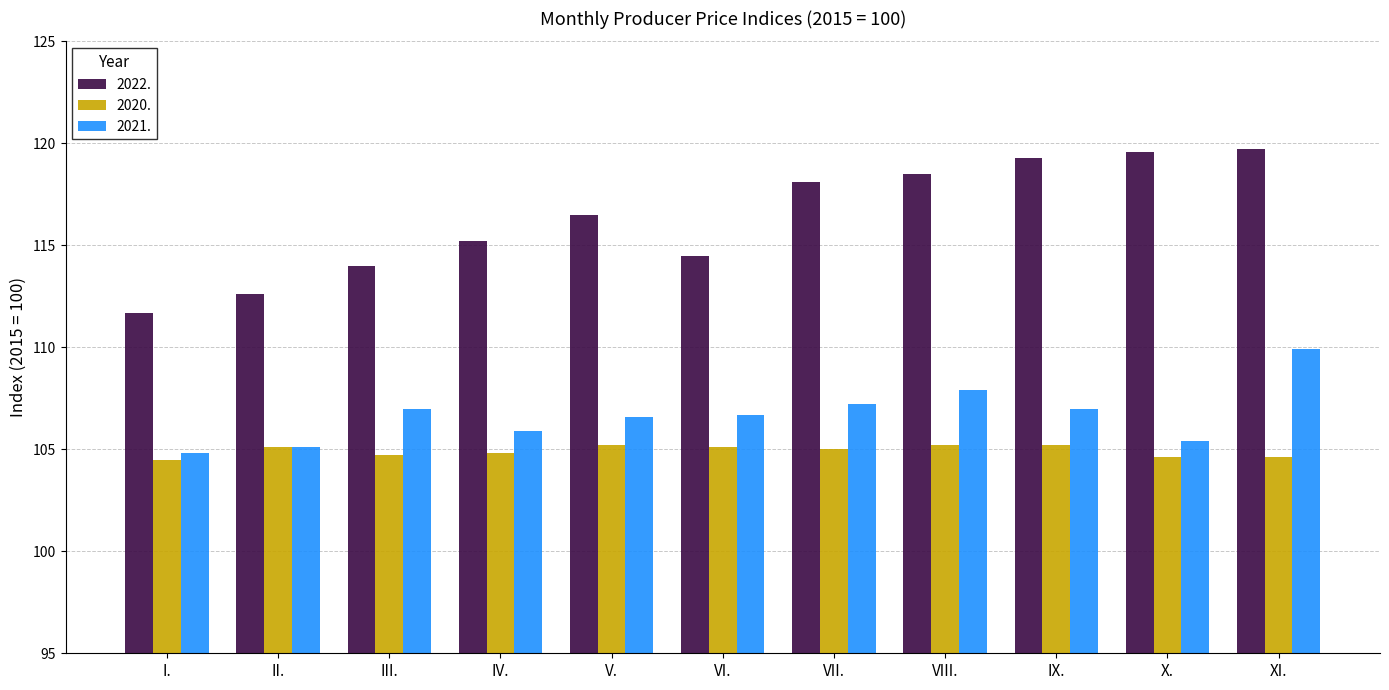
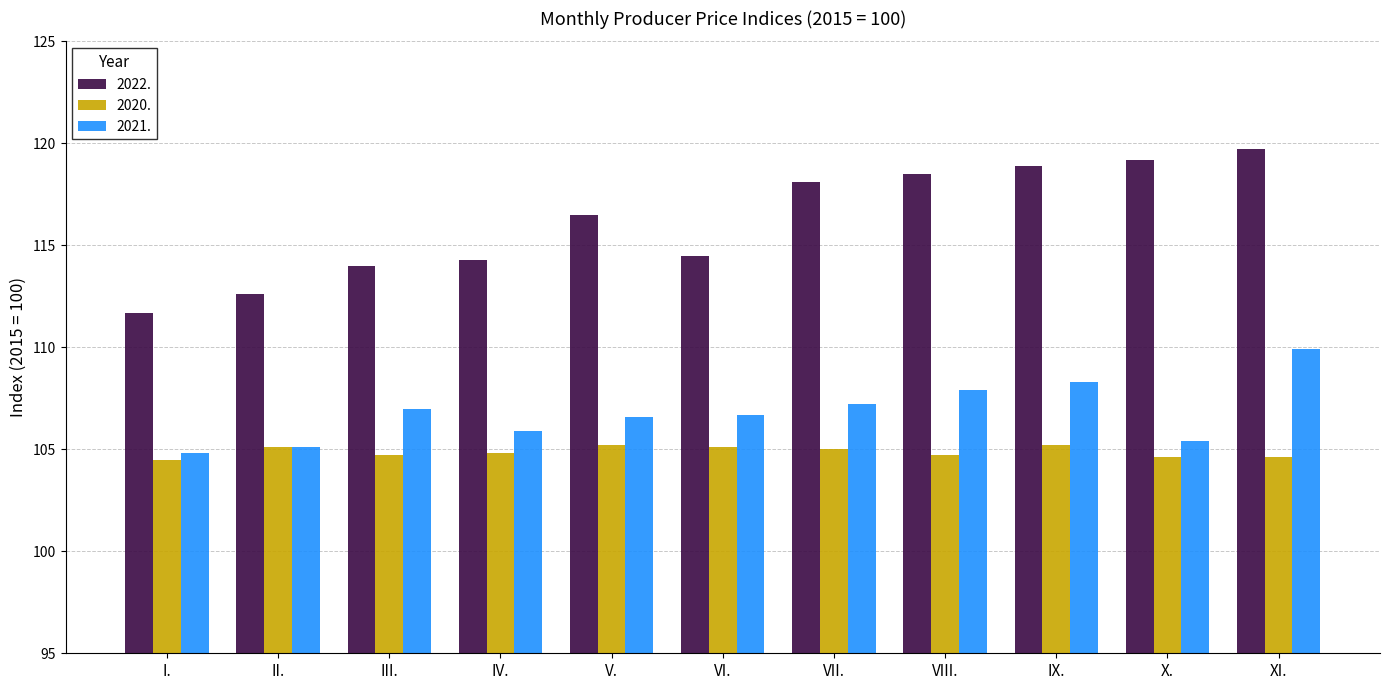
  {
    "2022.": {
      "I.": 111.7,
      "II.": 112.6,
      "III.": 114.0,
-     "IV.": 115.2,
+     "IV.": 114.3,
      "V.": 116.5,
      "VI.": 114.5,
      "VII.": 118.1,
      "VIII.": 118.5,
-     "IX.": 119.3,
-     "X.": 119.6,
+     "IX.": 118.9,
+     "X.": 119.2,
      "XI.": 119.7
    },
    "2020.": {
      "I.": 104.5,
      "II.": 105.1,
      "III.": 104.7,
      "IV.": 104.8,
      "V.": 105.2,
      "VI.": 105.1,
      "VII.": 105.0,
-     "VIII.": 105.2,
+     "VIII.": 104.7,
      "IX.": 105.2,
      "X.": 104.6,
      "XI.": 104.6
    },
    "2021.": {
      "I.": 104.8,
      "II.": 105.1,
      "III.": 107.0,
      "IV.": 105.9,
      "V.": 106.6,
      "VI.": 106.7,
      "VII.": 107.2,
      "VIII.": 107.9,
-     "IX.": 107.0,
+     "IX.": 108.3,
      "X.": 105.4,
      "XI.": 109.9
    }
  }
